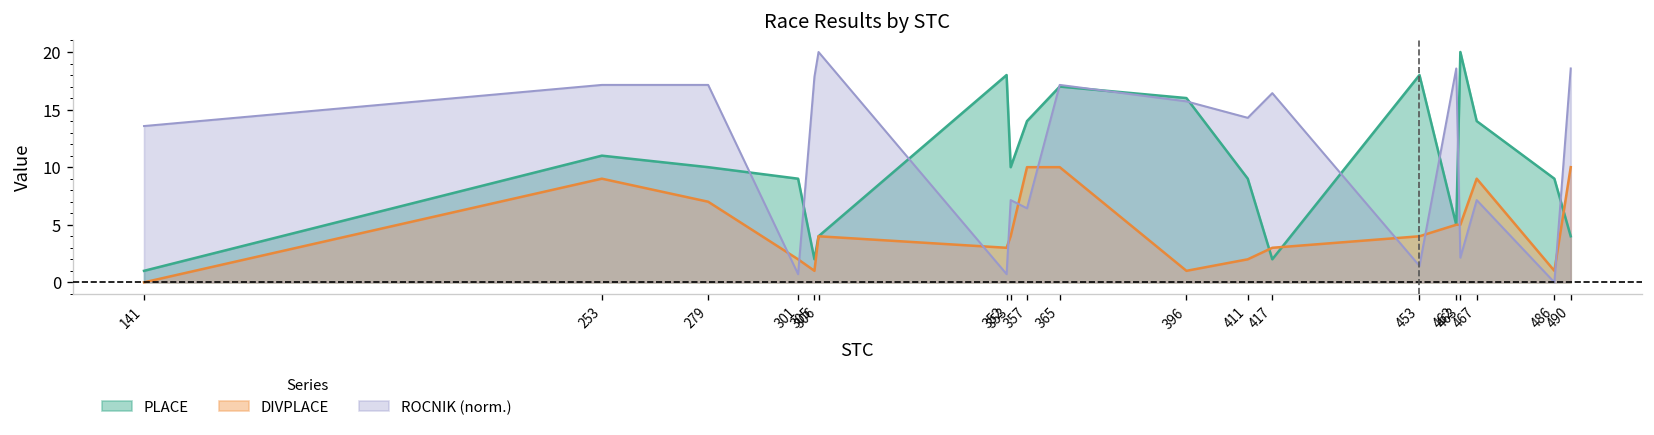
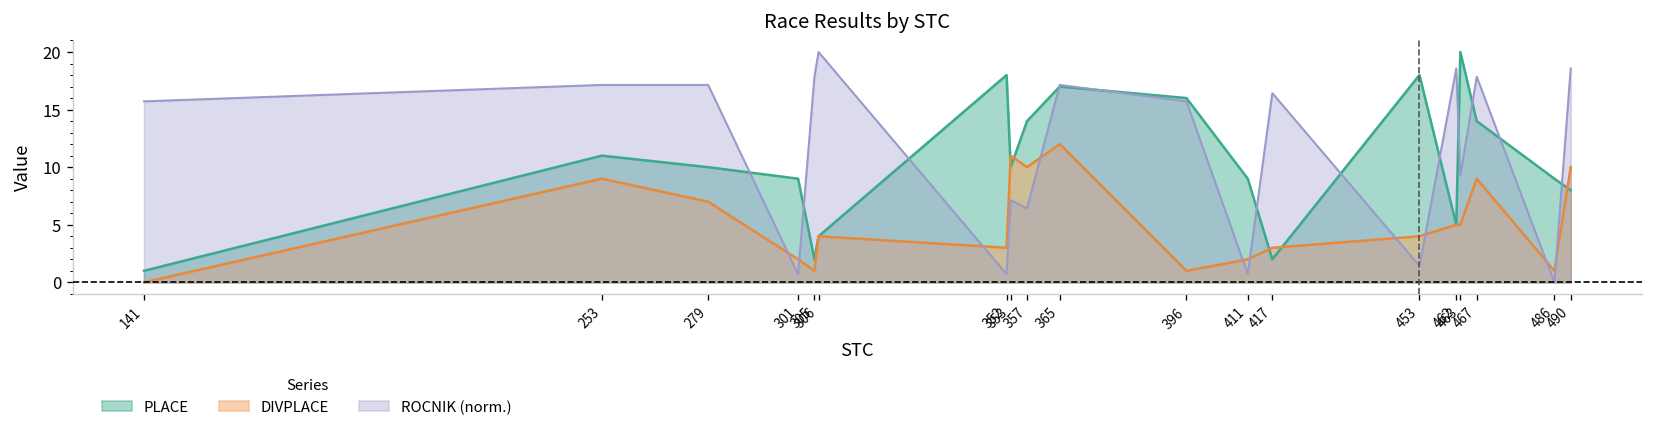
  {
    "PLACE": {
      "141": 1,
      "253": 11,
      "279": 10,
      "301": 9,
      "305": 2,
      "352": 18,
      "353": 10,
      "357": 14,
      "396": 16,
      "411": 9,
      "417": 2,
      "453": 18,
      "463": 20,
      "467": 14,
      "486": 9,
-     "490": 4
+     "490": 8
    },
    "DIVPLACE": {
      "141": 0,
      "253": 9,
      "279": 7,
      "301": 2,
      "305": 1,
      "352": 3,
-     "353": 4,
+     "353": 11,
      "357": 10,
-     "365": 10,
+     "365": 12,
      "396": 1,
      "411": 2,
      "417": 3,
      "453": 4,
      "463": 5,
      "467": 9,
      "486": 1,
      "490": 10
    },
    "ROCNIK (norm.)": {
-     "141": 14,
+     "141": 16,
      "253": 17,
      "279": 17,
      "301": 1,
      "305": 18,
      "306": 20,
      "352": 1,
      "353": 7,
      "357": 6,
      "396": 16,
-     "411": 14,
+     "411": 1,
      "417": 16,
      "453": 1,
      "462": 19,
-     "463": 2,
-     "467": 7,
+     "463": 9,
+     "467": 18,
      "486": 0,
      "490": 19
    }
  }
